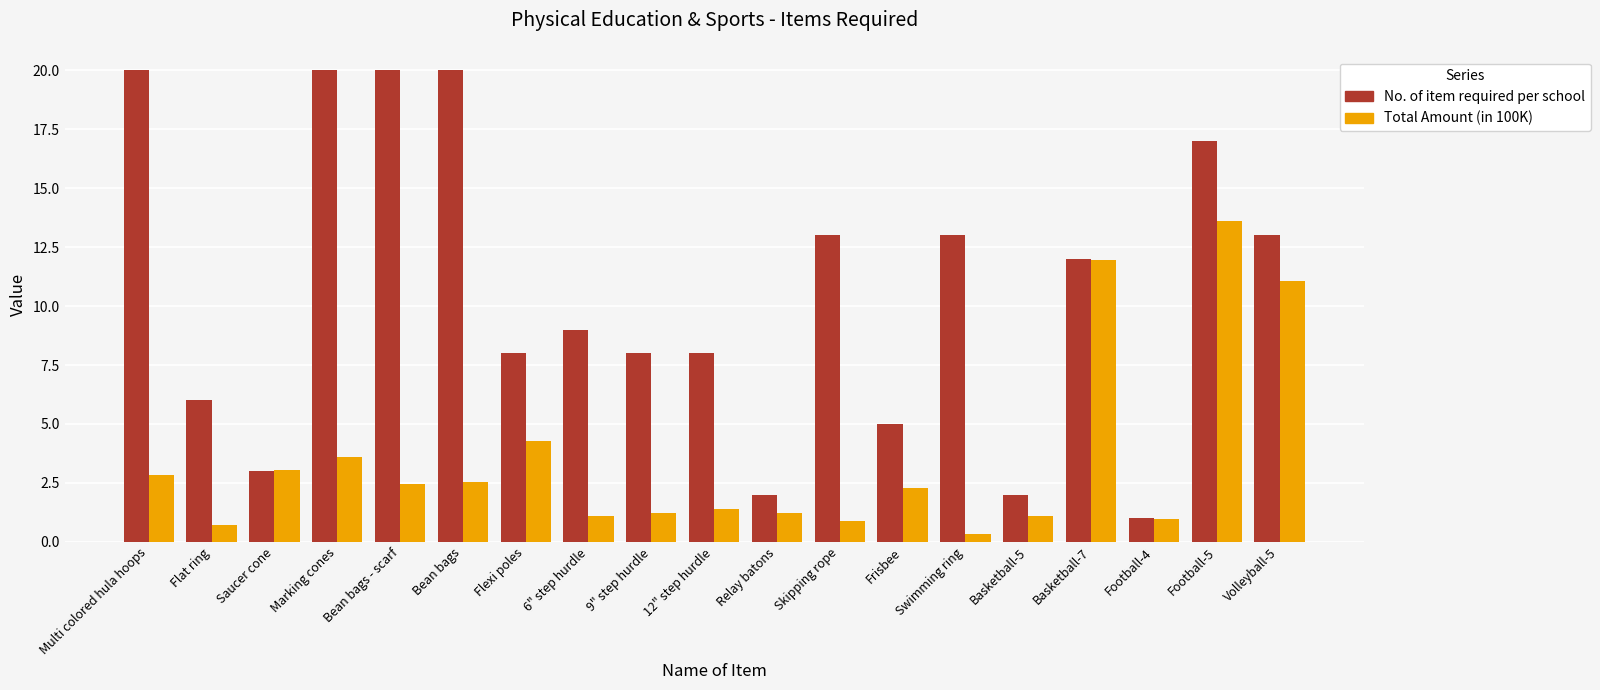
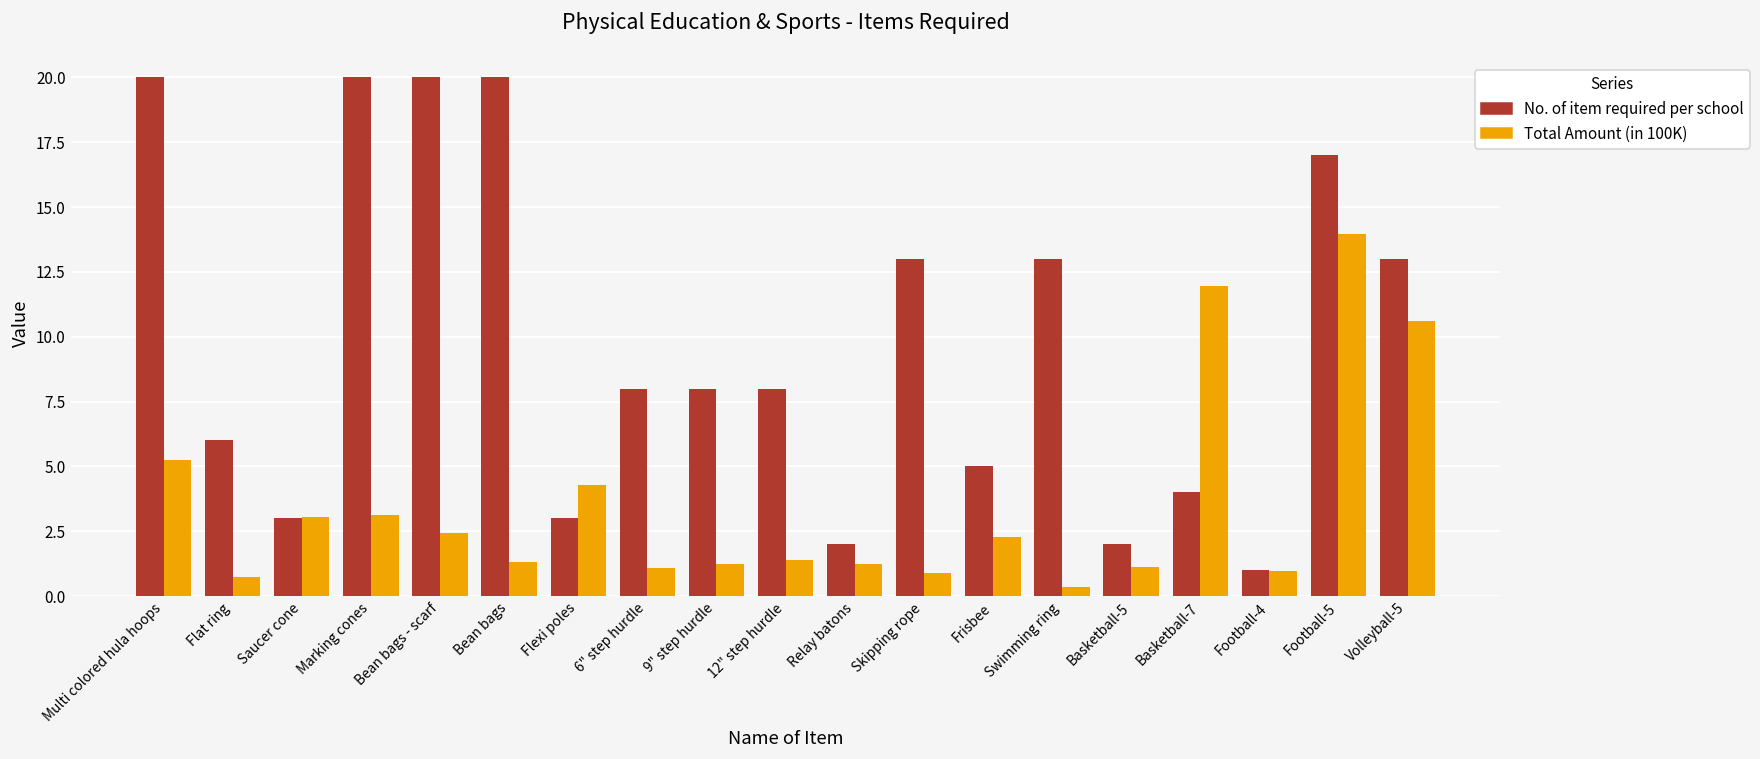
  {
    "No. of item required per school": {
      "Multi colored hula hoops": 20,
      "Flat ring": 6,
      "Saucer cone": 3,
      "Marking cones": 20,
      "Bean bags - scarf": 20,
      "Bean bags": 20,
-     "Flexi poles": 8,
-     "6\" step hurdle": 9,
+     "Flexi poles": 3,
+     "6\" step hurdle": 8,
      "9\" step hurdle": 8,
      "12\" step hurdle": 8,
      "Relay batons": 2,
      "Skipping rope": 13,
      "Frisbee": 5,
      "Swimming ring": 13,
      "Basketball-5": 2,
-     "Basketball-7": 12,
+     "Basketball-7": 4,
      "Football-4": 1,
      "Football-5": 17,
      "Volleyball-5": 13
    },
    "Total Amount (in 100K)": {
-     "Multi colored hula hoops": 2.8,
+     "Multi colored hula hoops": 5.2,
      "Flat ring": 0.7,
      "Saucer cone": 3.0,
-     "Marking cones": 3.6,
+     "Marking cones": 3.1,
      "Bean bags - scarf": 2.4,
-     "Bean bags": 2.5,
+     "Bean bags": 1.3,
      "Flexi poles": 4.3,
      "6\" step hurdle": 1.1,
      "9\" step hurdle": 1.2,
      "12\" step hurdle": 1.4,
      "Relay batons": 1.2,
      "Skipping rope": 0.9,
      "Frisbee": 2.3,
      "Swimming ring": 0.3,
      "Basketball-5": 1.1,
      "Basketball-7": 12.0,
      "Football-4": 1.0,
-     "Football-5": 13.6,
-     "Volleyball-5": 11.0
+     "Football-5": 14.0,
+     "Volleyball-5": 10.6
    }
  }
